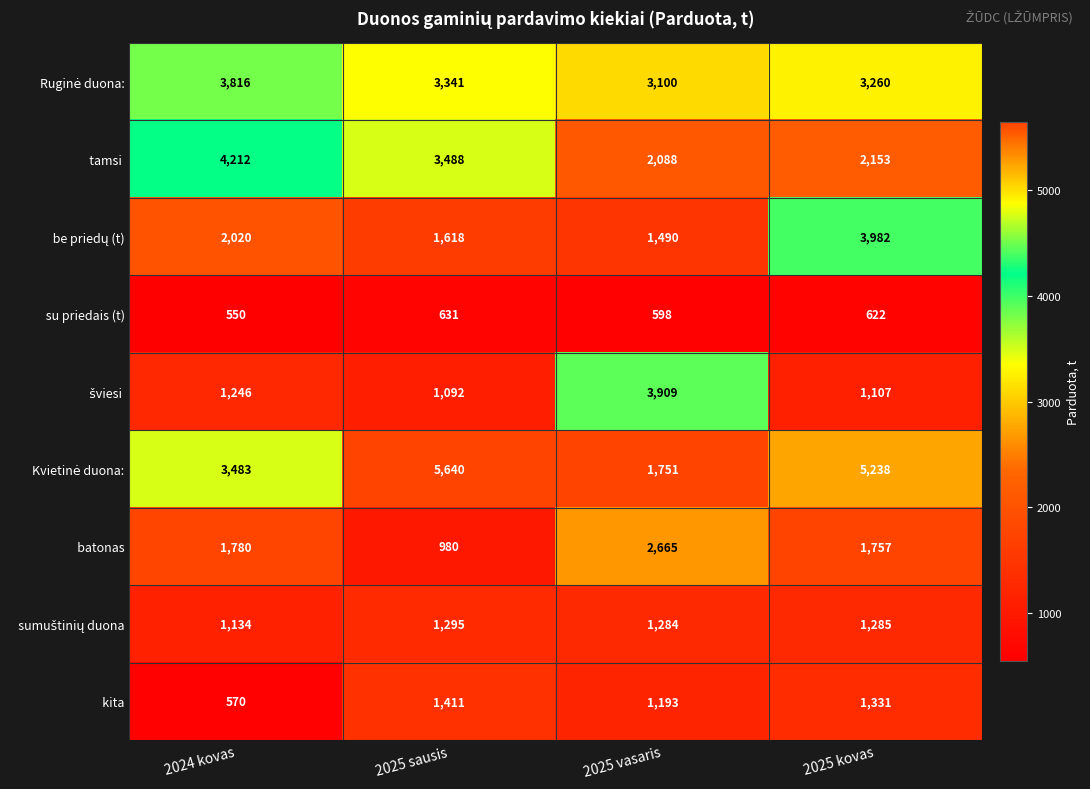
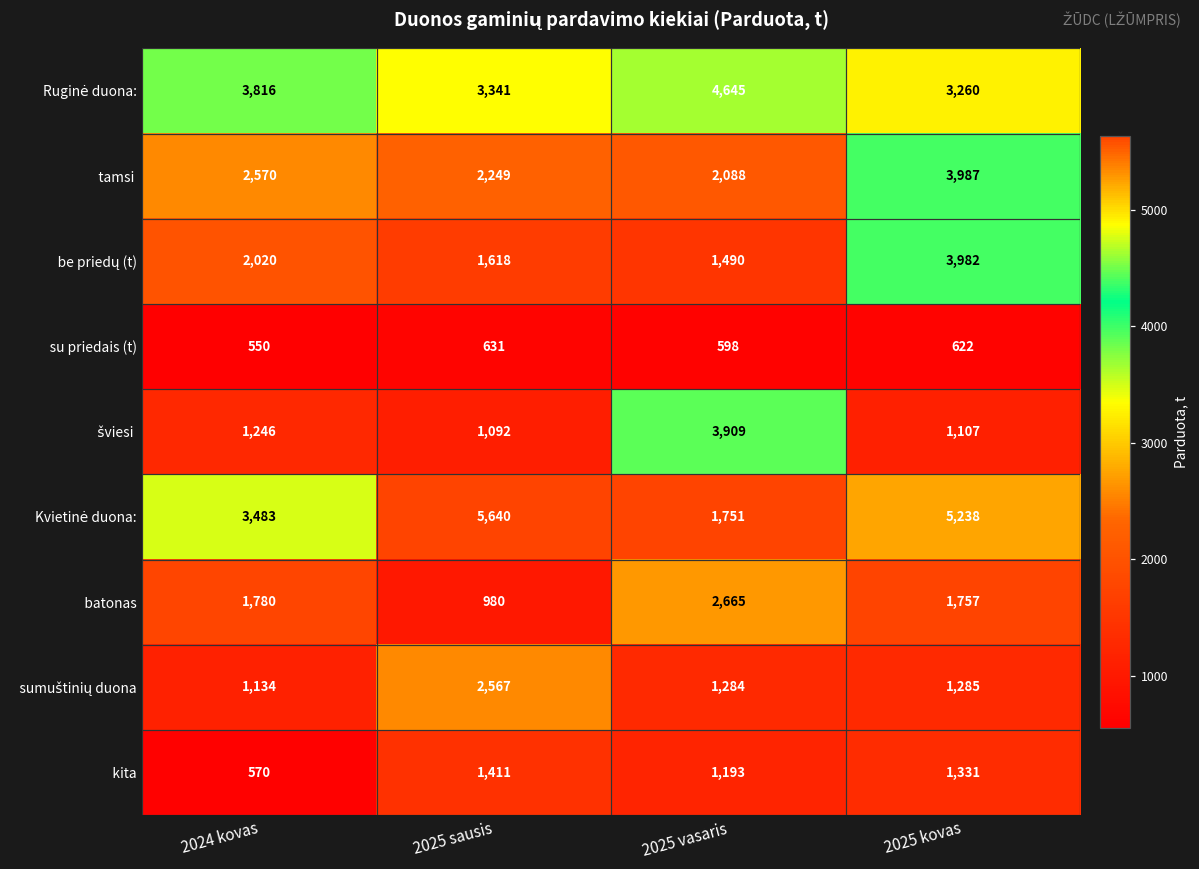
  {
    "Ruginė duona:": {
      "2024 kovas": "3,816",
      "2025 sausis": "3,341",
-     "2025 vasaris": "3,100",
+     "2025 vasaris": "4,645",
      "2025 kovas": "3,260"
    },
    "tamsi": {
-     "2024 kovas": "4,212",
-     "2025 sausis": "3,488",
+     "2024 kovas": "2,570",
+     "2025 sausis": "2,249",
      "2025 vasaris": "2,088",
-     "2025 kovas": "2,153"
+     "2025 kovas": "3,987"
    },
    "be priedų (t)": {
      "2024 kovas": "2,020",
      "2025 sausis": "1,618",
      "2025 vasaris": "1,490",
      "2025 kovas": "3,982"
    },
    "su priedais (t)": {
      "2024 kovas": "550",
      "2025 sausis": "631",
      "2025 vasaris": "598",
      "2025 kovas": "622"
    },
    "šviesi": {
      "2024 kovas": "1,246",
      "2025 sausis": "1,092",
      "2025 vasaris": "3,909",
      "2025 kovas": "1,107"
    },
    "Kvietinė duona:": {
      "2024 kovas": "3,483",
      "2025 sausis": "5,640",
      "2025 vasaris": "1,751",
      "2025 kovas": "5,238"
    },
    "batonas": {
      "2024 kovas": "1,780",
      "2025 sausis": "980",
      "2025 vasaris": "2,665",
      "2025 kovas": "1,757"
    },
    "sumuštinių duona": {
      "2024 kovas": "1,134",
-     "2025 sausis": "1,295",
+     "2025 sausis": "2,567",
      "2025 vasaris": "1,284",
      "2025 kovas": "1,285"
    },
    "kita": {
      "2024 kovas": "570",
      "2025 sausis": "1,411",
      "2025 vasaris": "1,193",
      "2025 kovas": "1,331"
    }
  }
